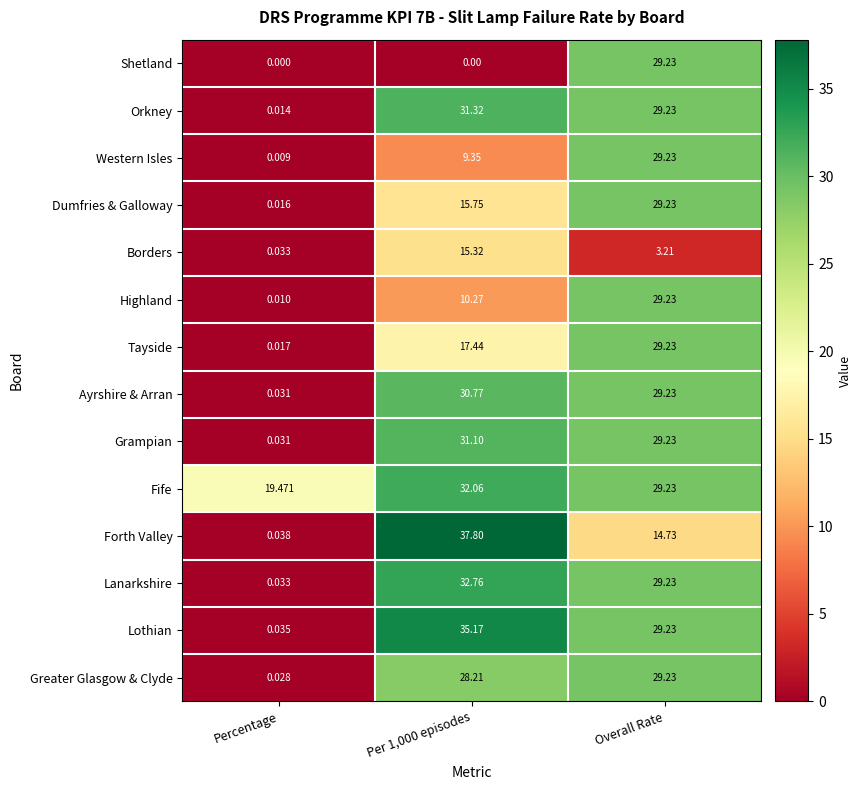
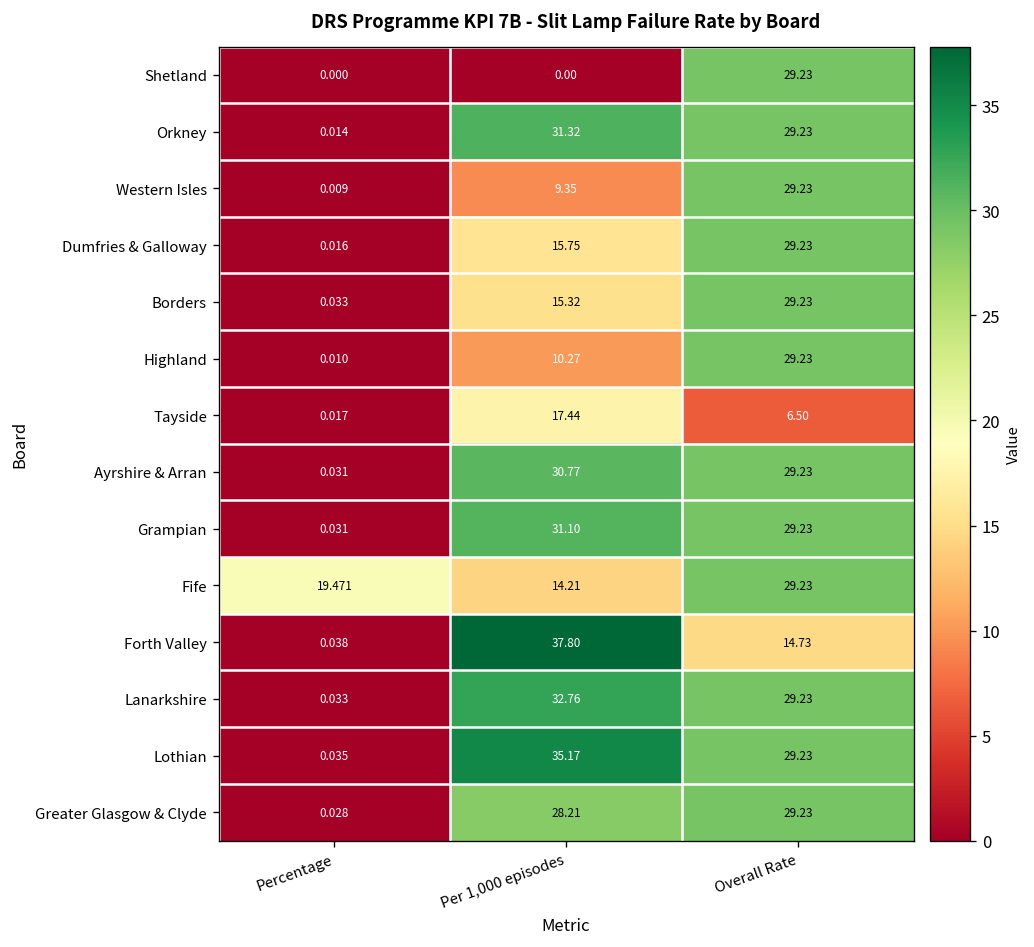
  {
    "Shetland": {
      "Percentage": 0.000,
      "Per 1,000 episodes": 0.00,
      "Overall Rate": 29.23
    },
    "Orkney": {
      "Percentage": 0.014,
      "Per 1,000 episodes": 31.32,
      "Overall Rate": 29.23
    },
    "Western Isles": {
      "Percentage": 0.009,
      "Per 1,000 episodes": 9.35,
      "Overall Rate": 29.23
    },
    "Dumfries & Galloway": {
      "Percentage": 0.016,
      "Per 1,000 episodes": 15.75,
      "Overall Rate": 29.23
    },
    "Borders": {
      "Percentage": 0.033,
      "Per 1,000 episodes": 15.32,
-     "Overall Rate": 3.21
+     "Overall Rate": 29.23
    },
    "Highland": {
      "Percentage": 0.010,
      "Per 1,000 episodes": 10.27,
      "Overall Rate": 29.23
    },
    "Tayside": {
      "Percentage": 0.017,
      "Per 1,000 episodes": 17.44,
-     "Overall Rate": 29.23
+     "Overall Rate": 6.50
    },
    "Ayrshire & Arran": {
      "Percentage": 0.031,
      "Per 1,000 episodes": 30.77,
      "Overall Rate": 29.23
    },
    "Grampian": {
      "Percentage": 0.031,
      "Per 1,000 episodes": 31.10,
      "Overall Rate": 29.23
    },
    "Fife": {
      "Percentage": 19.471,
-     "Per 1,000 episodes": 32.06,
+     "Per 1,000 episodes": 14.21,
      "Overall Rate": 29.23
    },
    "Forth Valley": {
      "Percentage": 0.038,
      "Per 1,000 episodes": 37.80,
      "Overall Rate": 14.73
    },
    "Lanarkshire": {
      "Percentage": 0.033,
      "Per 1,000 episodes": 32.76,
      "Overall Rate": 29.23
    },
    "Lothian": {
      "Percentage": 0.035,
      "Per 1,000 episodes": 35.17,
      "Overall Rate": 29.23
    },
    "Greater Glasgow & Clyde": {
      "Percentage": 0.028,
      "Per 1,000 episodes": 28.21,
      "Overall Rate": 29.23
    }
  }
